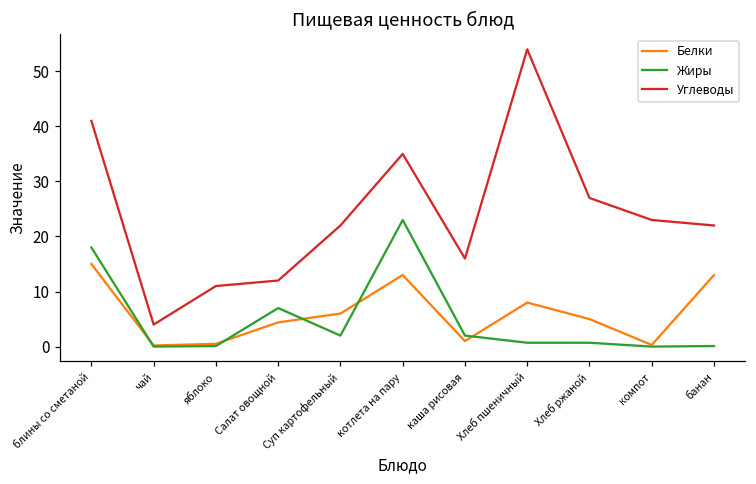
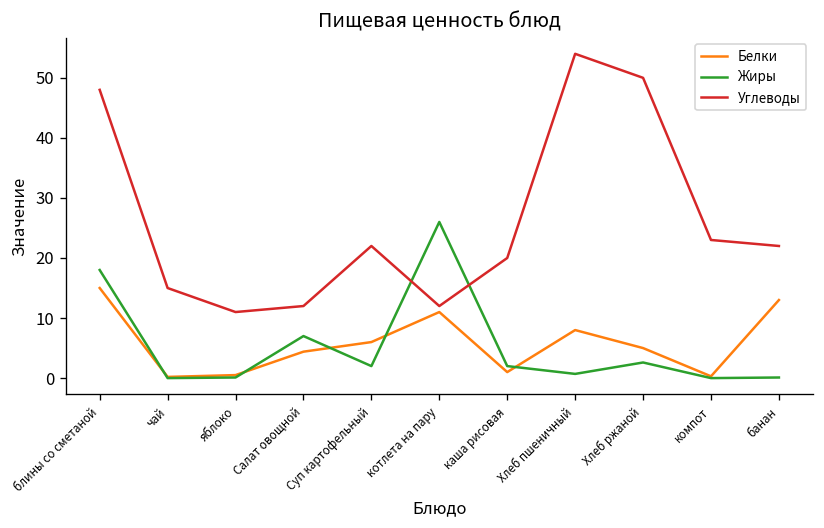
  {
    "Белки": {
      "блины со сметаной": 15,
      "Салат овощной": 4,
      "Суп картофельный": 6,
-     "котлета на пару": 13,
+     "котлета на пару": 11,
      "каша рисовая": 1,
      "Хлеб пшеничный": 8,
      "Хлеб ржаной": 5,
      "банан": 13
    },
    "Жиры": {
      "блины со сметаной": 18,
      "Салат овощной": 7,
      "Суп картофельный": 2,
-     "котлета на пару": 23,
+     "котлета на пару": 26,
      "каша рисовая": 2,
      "Хлеб пшеничный": 1,
-     "Хлеб ржаной": 1,
+     "Хлеб ржаной": 3,
      "банан": 0
    },
    "Углеводы": {
-     "блины со сметаной": 41,
-     "чай": 4,
+     "блины со сметаной": 48,
+     "чай": 15,
      "яблоко": 11,
      "Салат овощной": 12,
      "Суп картофельный": 22,
-     "котлета на пару": 35,
-     "каша рисовая": 16,
+     "котлета на пару": 12,
+     "каша рисовая": 20,
      "Хлеб пшеничный": 54,
-     "Хлеб ржаной": 27,
+     "Хлеб ржаной": 50,
      "компот": 23,
      "банан": 22
    }
  }
